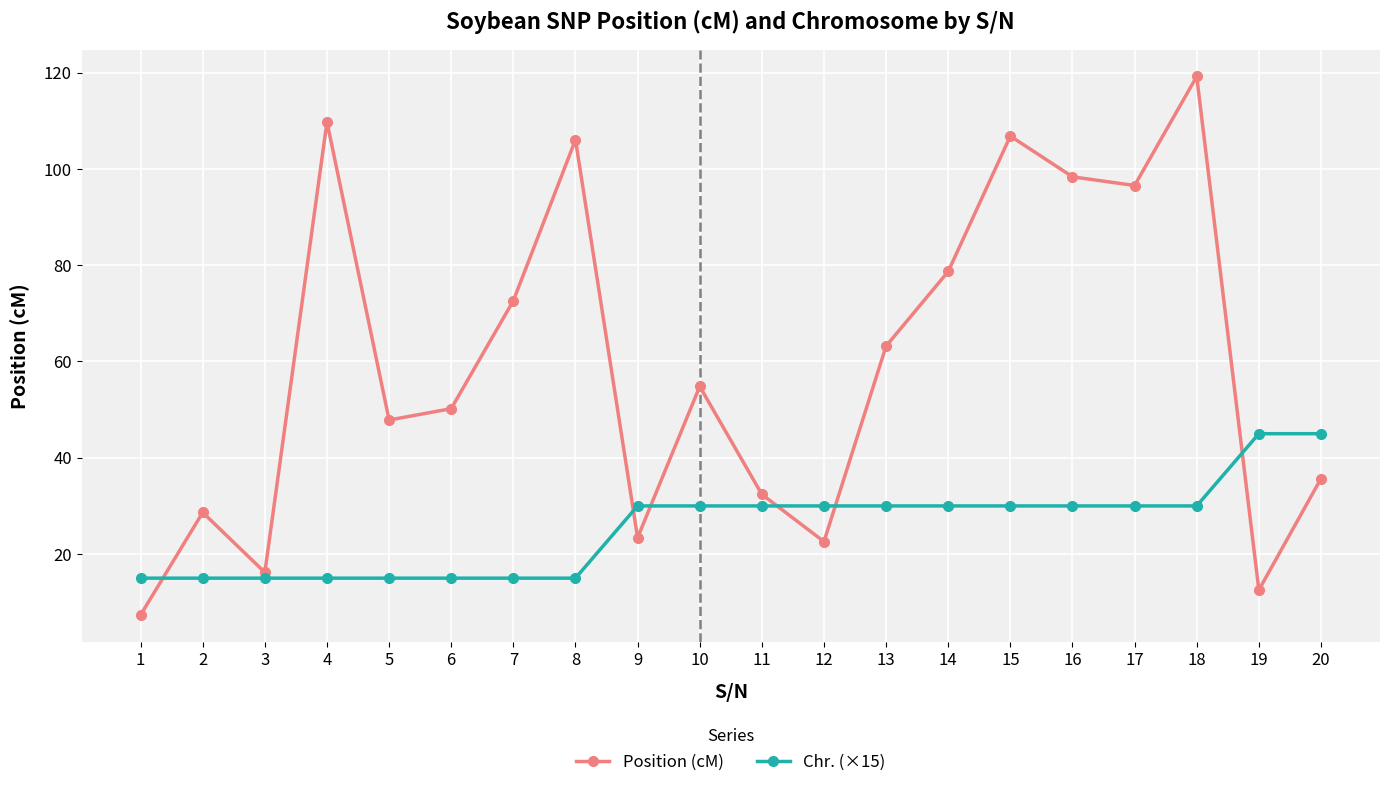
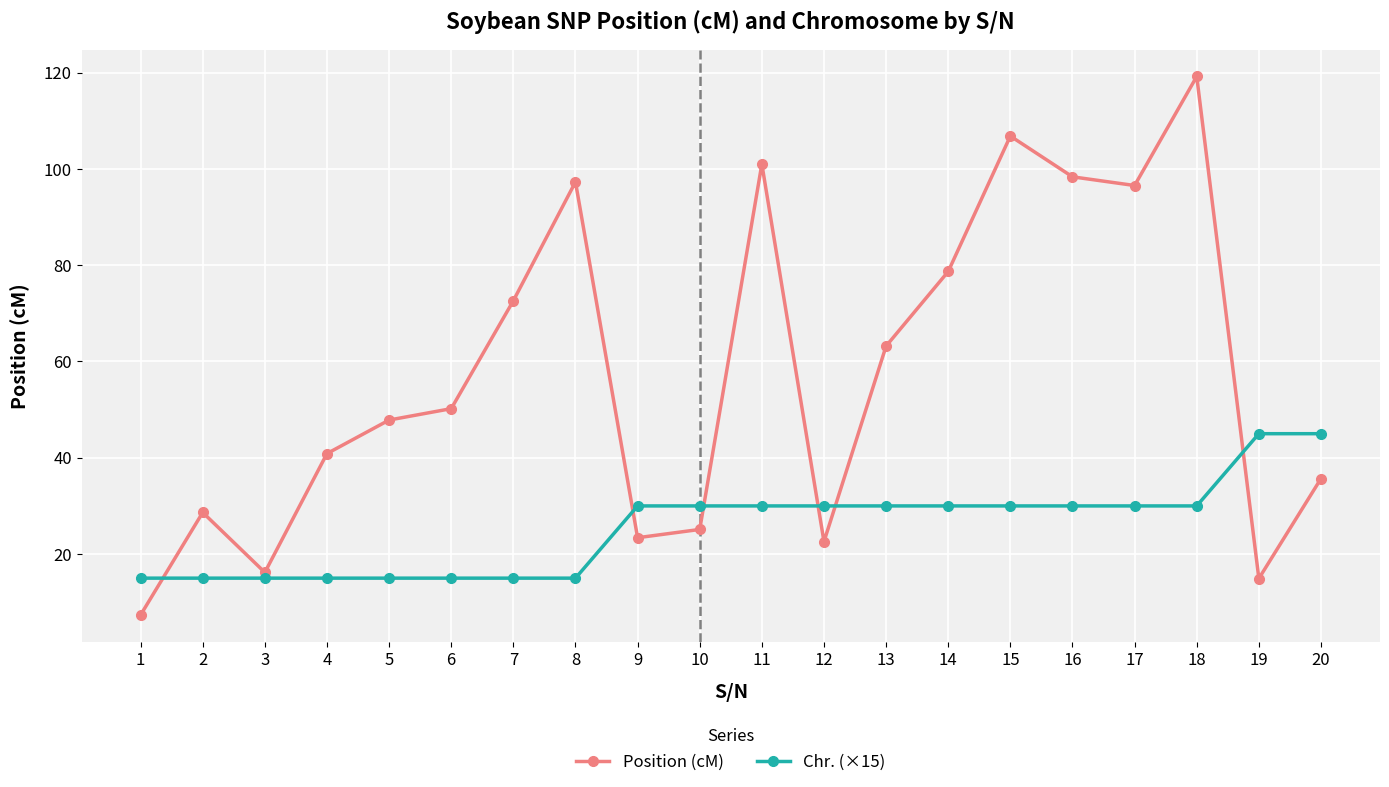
  {
    "Position (cM)": {
      "1": 7,
      "2": 29,
      "3": 16,
-     "4": 110,
+     "4": 41,
      "5": 48,
      "6": 50,
      "7": 73,
-     "8": 106,
+     "8": 97,
      "9": 23,
-     "10": 55,
-     "11": 32,
+     "10": 25,
+     "11": 101,
      "12": 23,
      "13": 63,
      "14": 79,
      "15": 107,
      "16": 98,
      "17": 97,
      "18": 119,
-     "19": 13,
+     "19": 15,
      "20": 36
    },
    "Chr. (×15)": {
      "1": 15,
      "2": 15,
      "3": 15,
      "4": 15,
      "5": 15,
      "6": 15,
      "7": 15,
      "8": 15,
      "9": 30,
      "10": 30,
      "11": 30,
      "12": 30,
      "13": 30,
      "14": 30,
      "15": 30,
      "16": 30,
      "17": 30,
      "18": 30,
      "19": 45,
      "20": 45
    }
  }
